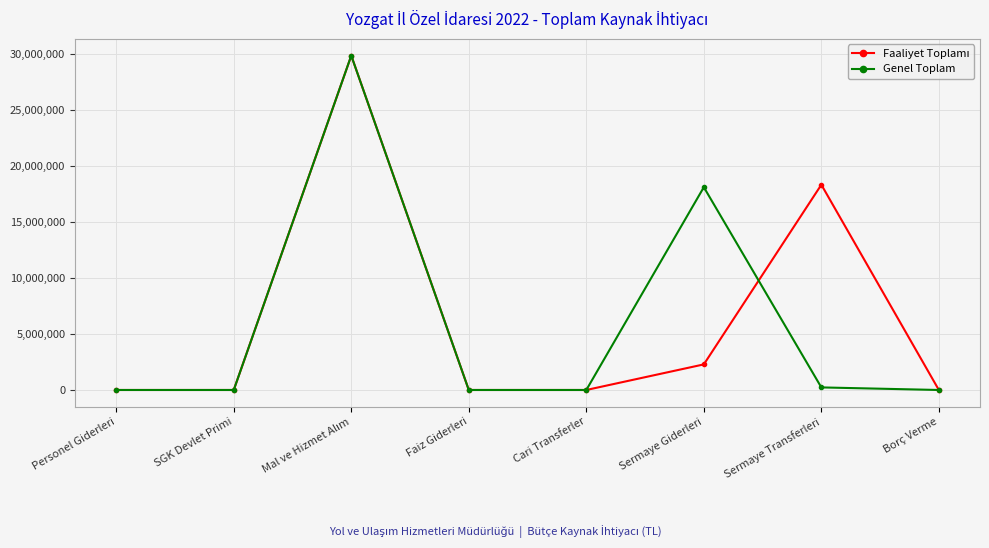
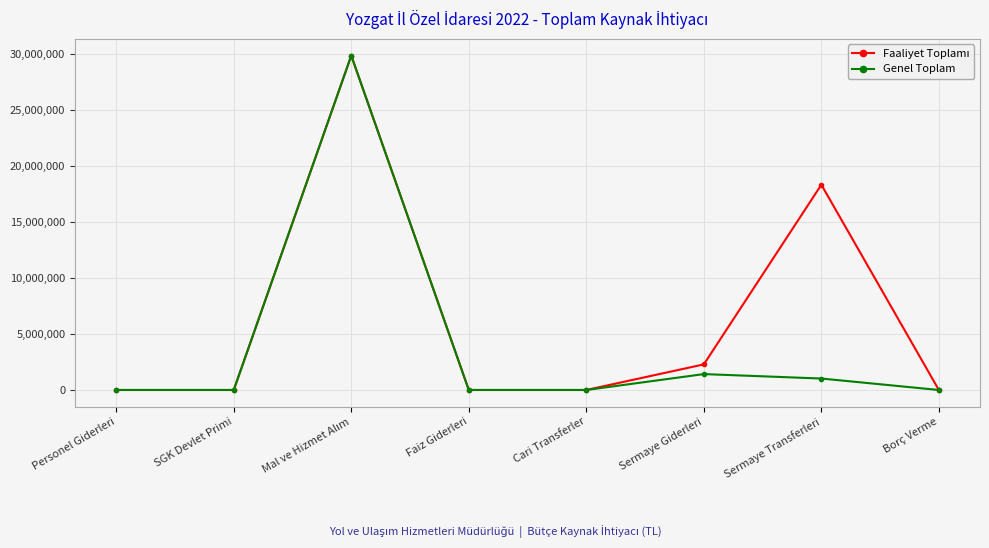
  {
    "Faaliyet Toplamı": {
      "Sermaye Giderleri": "2,300,000",
      "Sermaye Transferleri": "18,300,000"
    },
    "Genel Toplam": {
-     "Sermaye Giderleri": "18,100,000",
-     "Sermaye Transferleri": "200,000"
+     "Sermaye Giderleri": "1,400,000",
+     "Sermaye Transferleri": "1,000,000"
    }
  }
